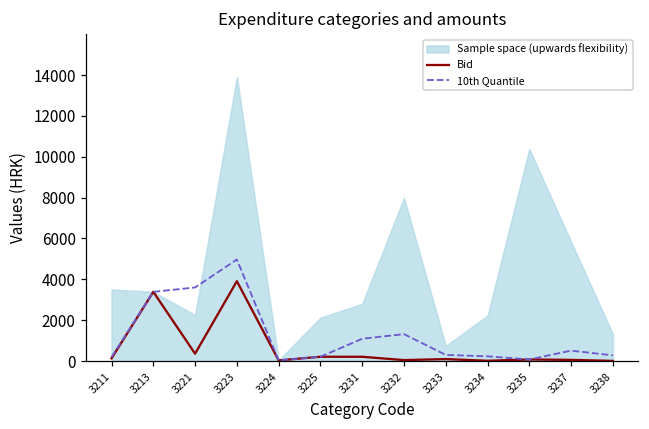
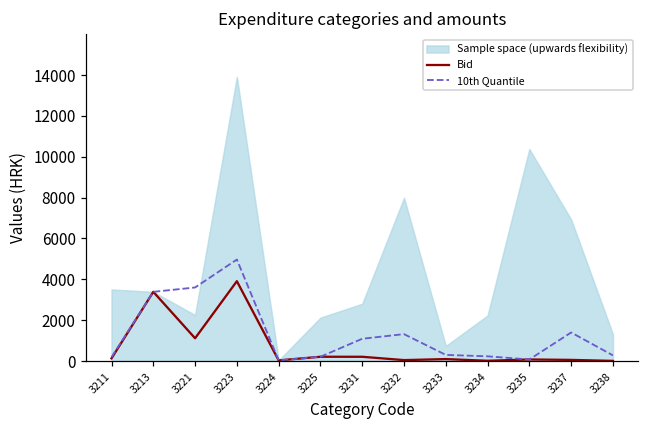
  {
    "Sample space (upwards flexibility)": {
      "3211": 3500,
      "3221": 2300,
      "3223": 13900,
      "3225": 2100,
      "3231": 2800,
      "3232": 8000,
      "3233": 700,
      "3234": 2200,
      "3235": 10400,
-     "3237": 5800,
+     "3237": 6900,
      "3238": 1300
    },
    "Bid": {
-     "3221": 400,
+     "3221": 1100,
      "3223": 3900,
      "3231": 200,
      "3232": 0,
      "3233": 100,
      "3234": 0,
      "3237": 100,
      "3238": 0
    },
    "10th Quantile": {
      "3221": 3600,
      "3223": 5000,
      "3231": 1100,
      "3232": 1300,
      "3233": 300,
      "3234": 200,
-     "3237": 500,
+     "3237": 1400,
      "3238": 300
    }
  }
